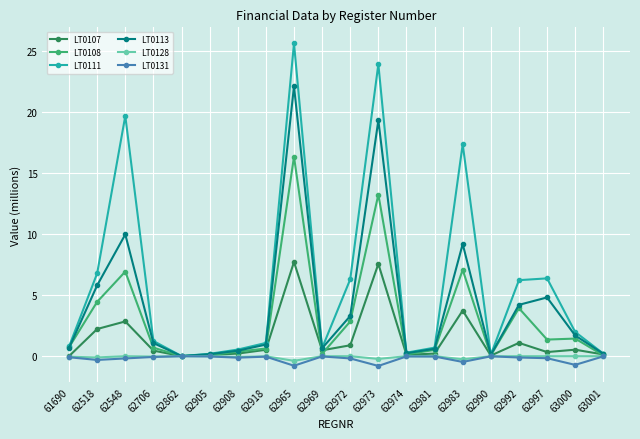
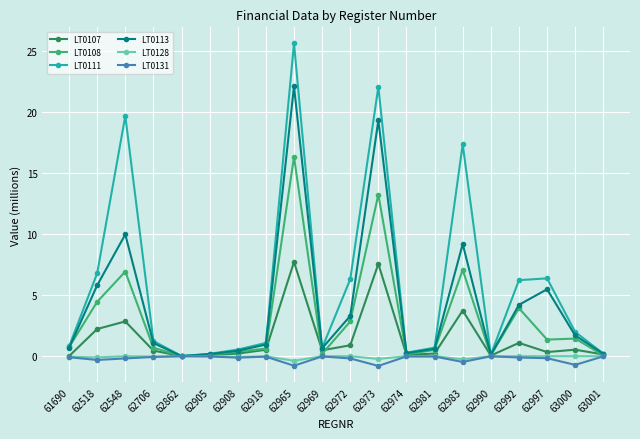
  {
    "LT0111": {
      "62518": 6.8,
      "62548": 19.7,
      "62965": 25.6,
      "62972": 6.3,
-     "62973": 23.9,
+     "62973": 22.1,
      "62983": 17.4,
      "62992": 6.2,
      "62997": 6.4,
      "63000": 2.0
    },
    "LT0113": {
      "62518": 5.8,
      "62548": 10.0,
      "62965": 22.1,
      "62972": 3.3,
      "62973": 19.3,
      "62983": 9.2,
      "62992": 4.2,
-     "62997": 4.8,
+     "62997": 5.5,
      "63000": 1.7
    },
    "LT0128": {
      "62965": -0.4,
      "62973": -0.2,
      "62983": -0.3,
      "63000": 0.0
    },
    "LT0131": {
      "62965": -0.8,
      "62973": -0.8,
      "62983": -0.5,
      "63000": -0.7
    }
  }
